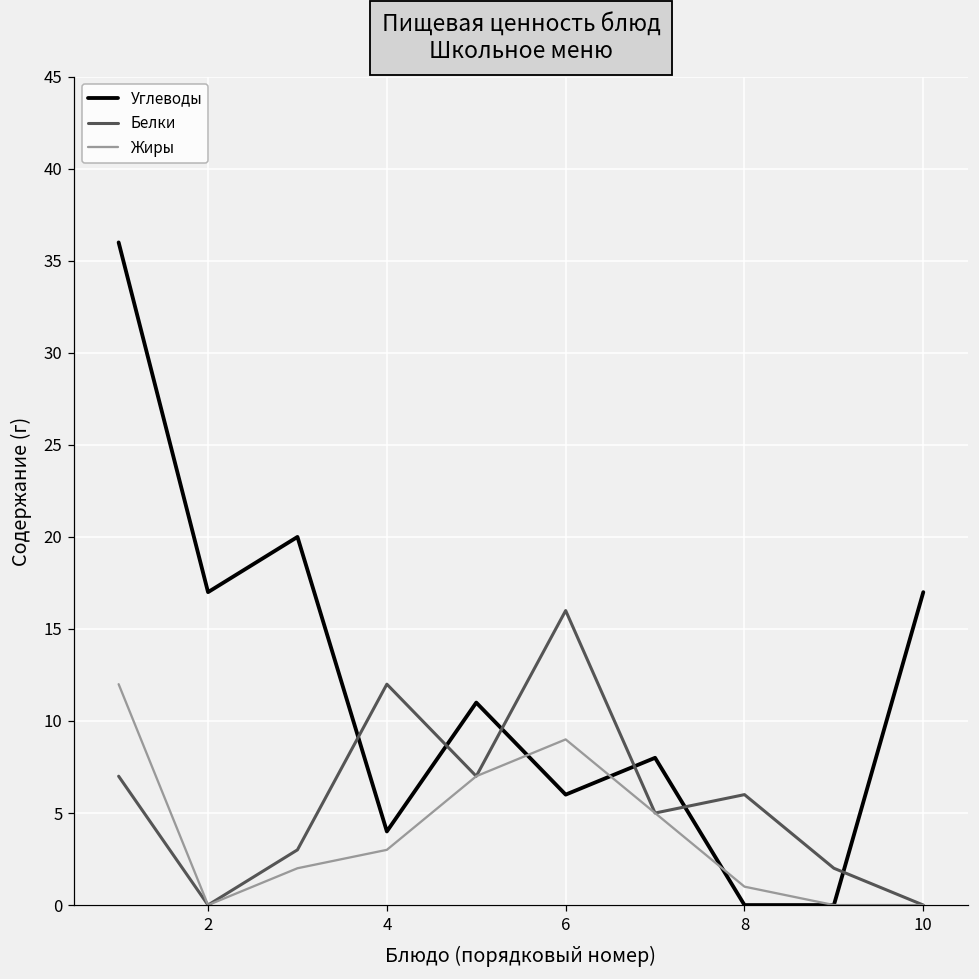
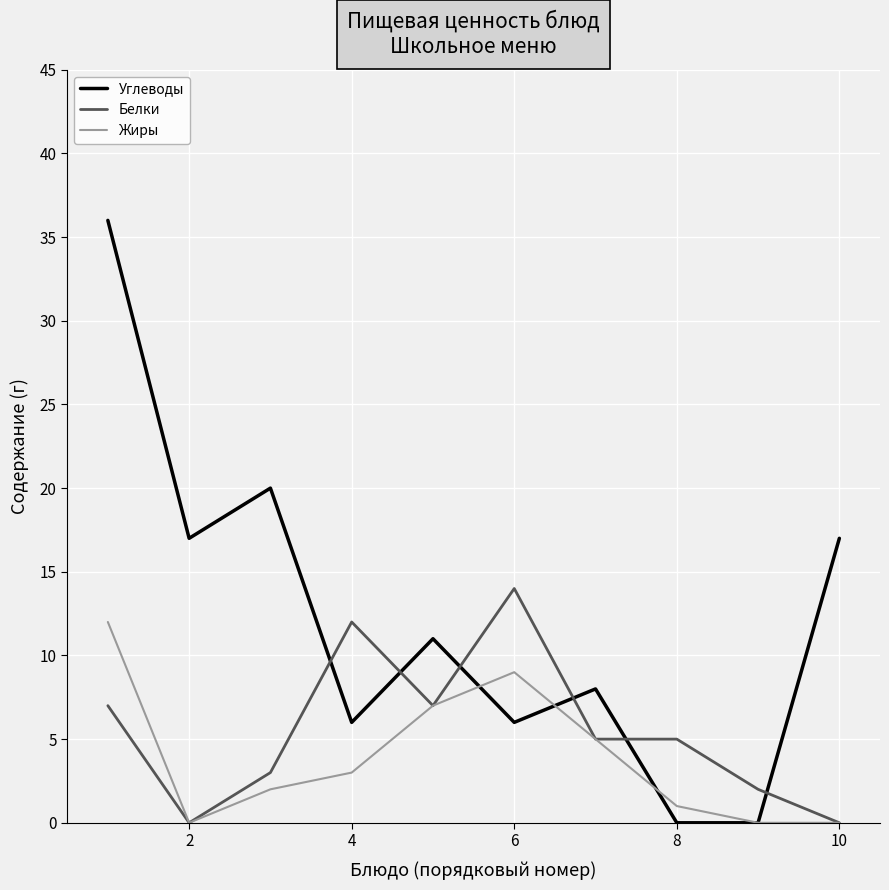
  {
    "Углеводы": {
      "2": 17,
-     "4": 4,
+     "4": 6,
      "6": 6,
      "8": 0,
      "10": 17
    },
    "Белки": {
      "4": 12,
-     "6": 16,
-     "8": 6
+     "6": 14,
+     "8": 5
    },
    "Жиры": {
      "4": 3,
      "6": 9,
      "8": 1
    }
  }
